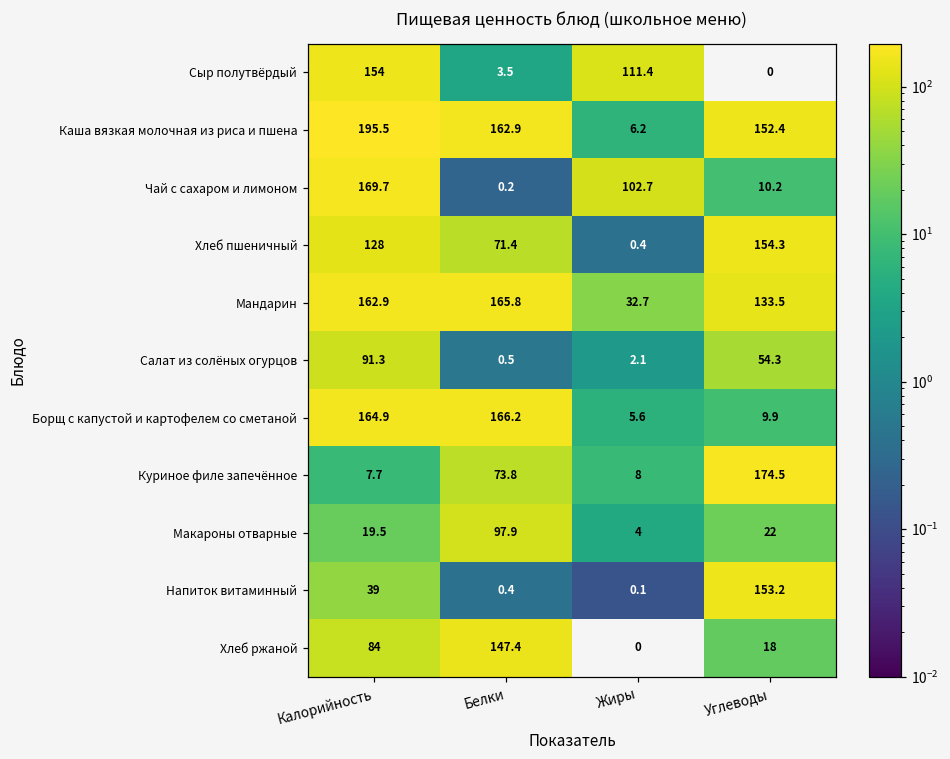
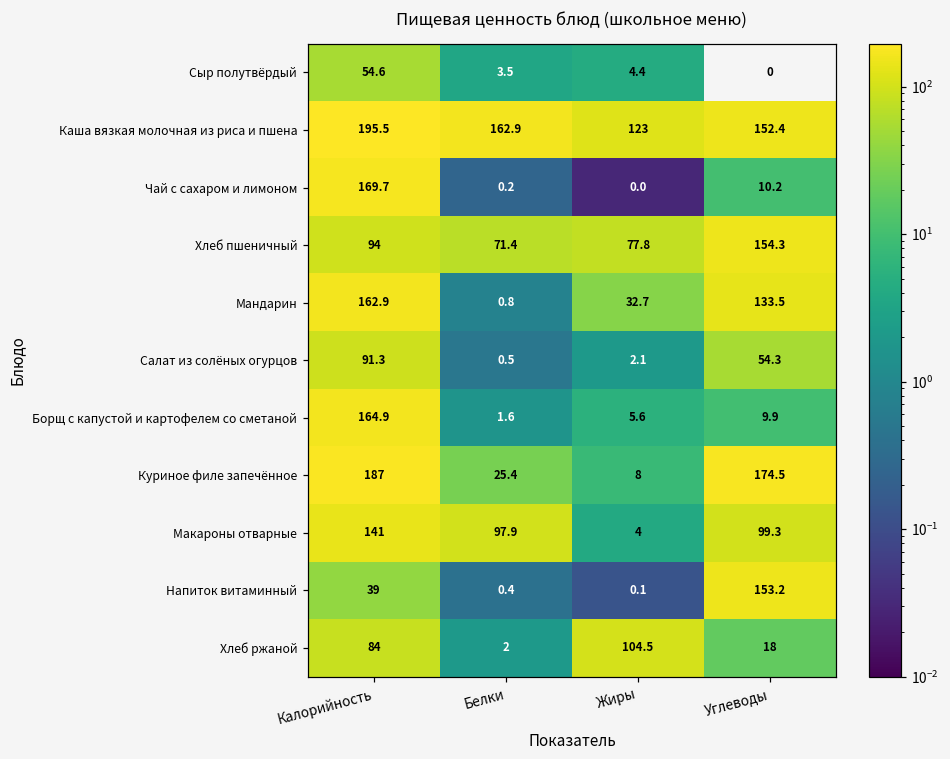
  {
    "Сыр полутвёрдый": {
-     "Калорийность": 154,
+     "Калорийность": 54.6,
      "Белки": 3.5,
-     "Жиры": 111.4,
+     "Жиры": 4.4,
      "Углеводы": 0
    },
    "Каша вязкая молочная из риса и пшена": {
      "Калорийность": 195.5,
      "Белки": 162.9,
-     "Жиры": 6.2,
+     "Жиры": 123,
      "Углеводы": 152.4
    },
    "Чай с сахаром и лимоном": {
      "Калорийность": 169.7,
      "Белки": 0.2,
-     "Жиры": 102.7,
+     "Жиры": 0.0,
      "Углеводы": 10.2
    },
    "Хлеб пшеничный": {
-     "Калорийность": 128,
+     "Калорийность": 94,
      "Белки": 71.4,
-     "Жиры": 0.4,
+     "Жиры": 77.8,
      "Углеводы": 154.3
    },
    "Мандарин": {
      "Калорийность": 162.9,
-     "Белки": 165.8,
+     "Белки": 0.8,
      "Жиры": 32.7,
      "Углеводы": 133.5
    },
    "Салат из солёных огурцов": {
      "Калорийность": 91.3,
      "Белки": 0.5,
      "Жиры": 2.1,
      "Углеводы": 54.3
    },
    "Борщ с капустой и картофелем со сметаной": {
      "Калорийность": 164.9,
-     "Белки": 166.2,
+     "Белки": 1.6,
      "Жиры": 5.6,
      "Углеводы": 9.9
    },
    "Куриное филе запечённое": {
-     "Калорийность": 7.7,
-     "Белки": 73.8,
+     "Калорийность": 187,
+     "Белки": 25.4,
      "Жиры": 8,
      "Углеводы": 174.5
    },
    "Макароны отварные": {
-     "Калорийность": 19.5,
+     "Калорийность": 141,
      "Белки": 97.9,
      "Жиры": 4,
-     "Углеводы": 22
+     "Углеводы": 99.3
    },
    "Напиток витаминный": {
      "Калорийность": 39,
      "Белки": 0.4,
      "Жиры": 0.1,
      "Углеводы": 153.2
    },
    "Хлеб ржаной": {
      "Калорийность": 84,
-     "Белки": 147.4,
-     "Жиры": 0,
+     "Белки": 2,
+     "Жиры": 104.5,
      "Углеводы": 18
    }
  }
